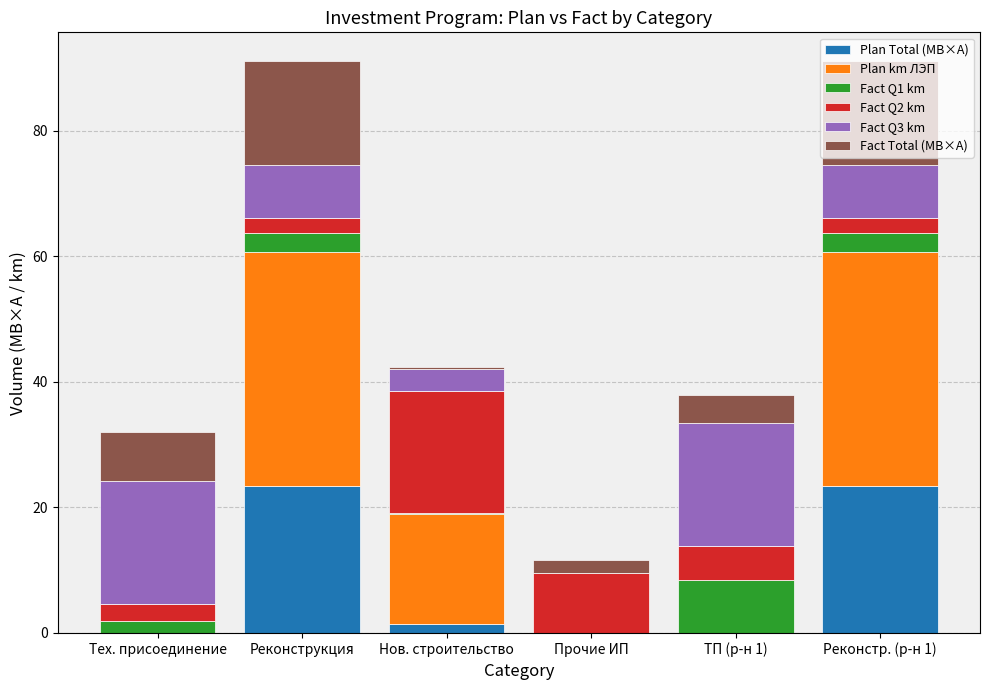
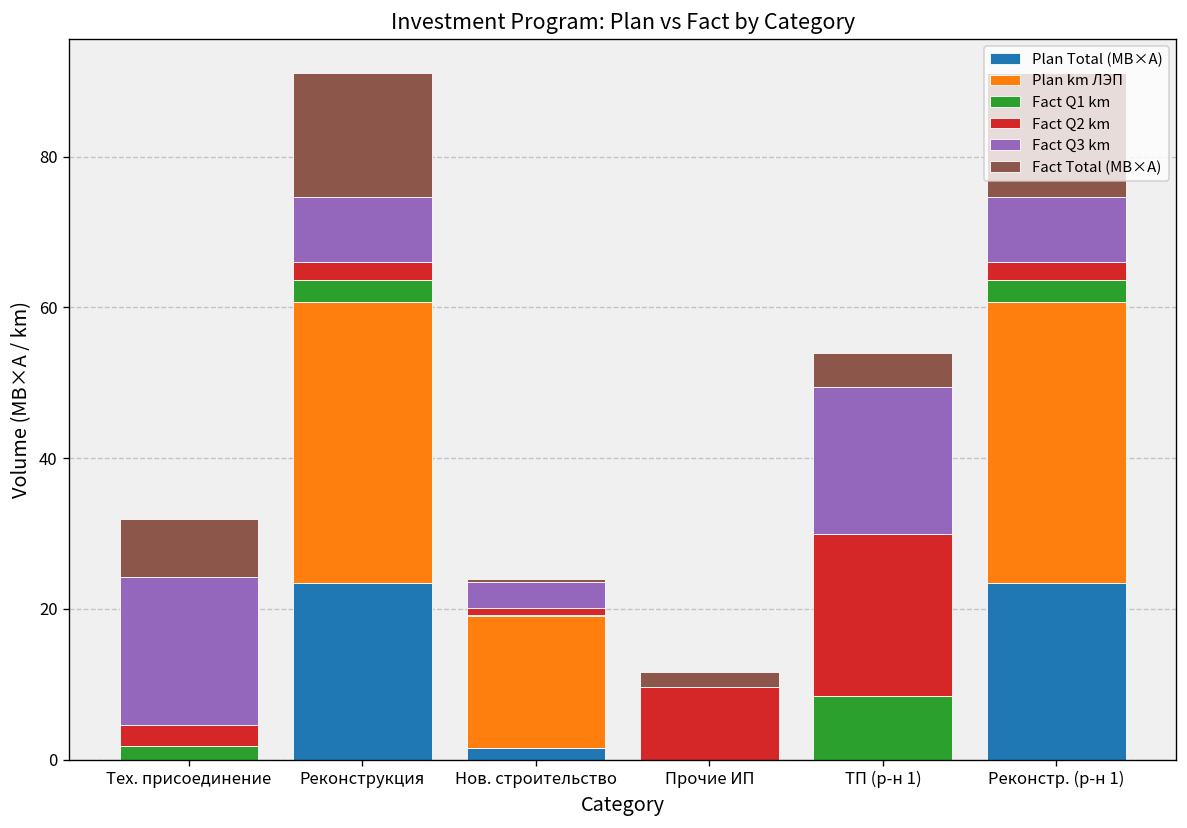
  {
    "Plan Total (МВ×А)": {
      "Тех. присоединение": 0,
      "Реконструкция": 23,
      "Нов. строительство": 2,
      "Прочие ИП": 0,
      "ТП (р-н 1)": 0,
      "Реконстр. (р-н 1)": 23
    },
    "Plan km ЛЭП": {
      "Тех. присоединение": 0,
      "Реконструкция": 37,
      "Нов. строительство": 18,
      "Прочие ИП": 0,
      "ТП (р-н 1)": 0,
      "Реконстр. (р-н 1)": 37
    },
    "Fact Q1 km": {
      "Тех. присоединение": 2,
      "Реконструкция": 3,
      "Прочие ИП": 0,
      "ТП (р-н 1)": 8,
      "Реконстр. (р-н 1)": 3
    },
    "Fact Q2 km": {
      "Тех. присоединение": 3,
      "Реконструкция": 2,
-     "Нов. строительство": 19,
+     "Нов. строительство": 1,
      "Прочие ИП": 10,
-     "ТП (р-н 1)": 5,
+     "ТП (р-н 1)": 21,
      "Реконстр. (р-н 1)": 2
    },
    "Fact Q3 km": {
      "Тех. присоединение": 20,
      "Реконструкция": 9,
      "Нов. строительство": 4,
      "Прочие ИП": 0,
      "ТП (р-н 1)": 20,
      "Реконстр. (р-н 1)": 9
    },
    "Fact Total (МВ×А)": {
      "Тех. присоединение": 8,
      "Реконструкция": 16,
      "Прочие ИП": 2,
      "ТП (р-н 1)": 5
    }
  }
